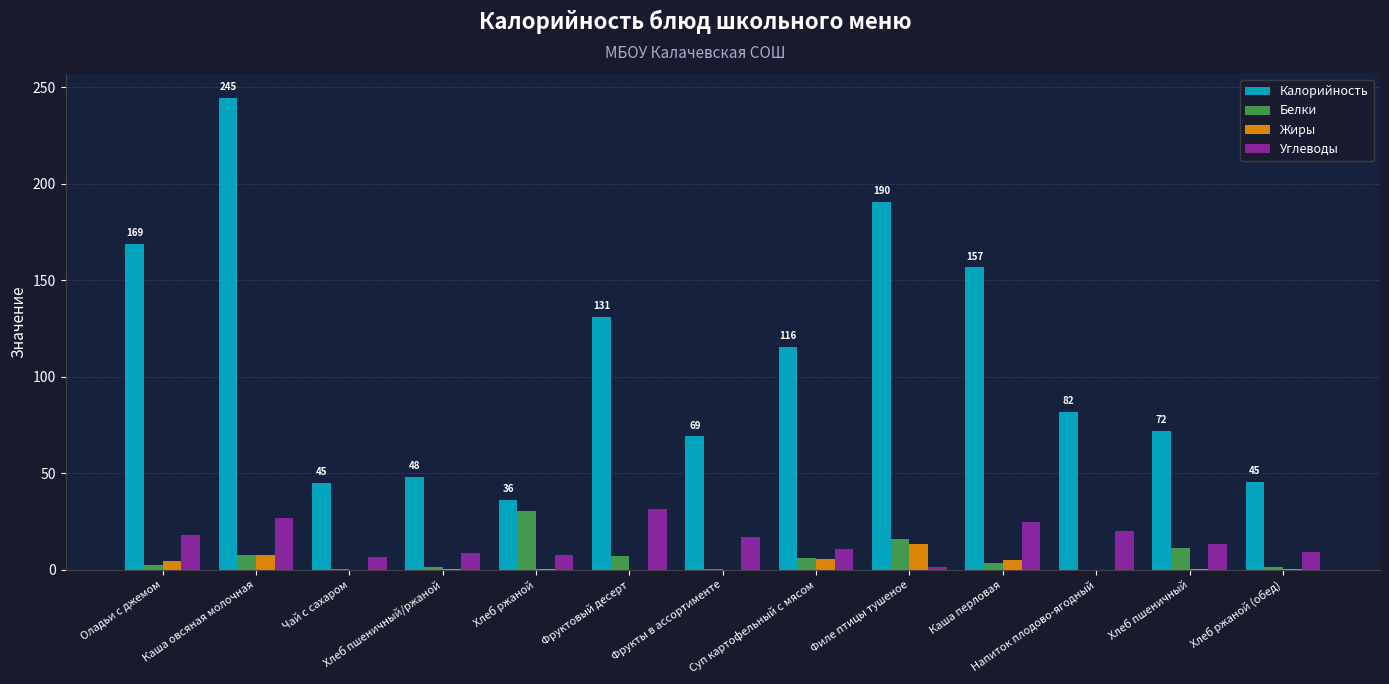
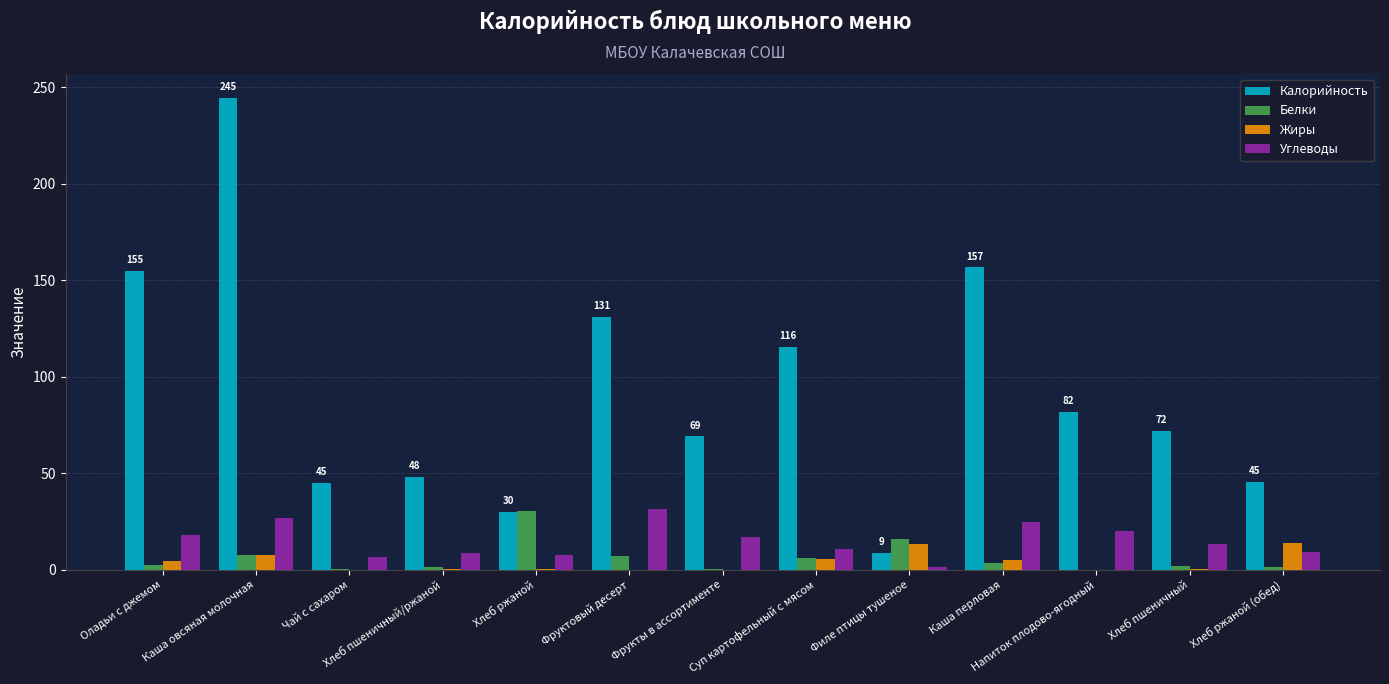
  {
    "Калорийность": {
-     "Оладьи с джемом": 169,
+     "Оладьи с джемом": 155,
      "Каша овсяная молочная": 245,
      "Чай с сахаром": 45,
      "Хлеб пшеничный/ржаной": 48,
-     "Хлеб ржаной": 36,
+     "Хлеб ржаной": 30,
      "Фруктовый десерт": 131,
      "Фрукты в ассортименте": 69,
      "Суп картофельный с мясом": 116,
-     "Филе птицы тушеное": 190,
+     "Филе птицы тушеное": 9,
      "Каша перловая": 157,
      "Напиток плодово-ягодный": 82,
      "Хлеб пшеничный": 72,
      "Хлеб ржаной (обед)": 45
    },
    "Белки": {
      "Оладьи с джемом": 3,
      "Каша овсяная молочная": 8,
      "Хлеб пшеничный/ржаной": 1,
      "Хлеб ржаной": 31,
      "Фруктовый десерт": 7,
      "Суп картофельный с мясом": 6,
      "Филе птицы тушеное": 16,
      "Каша перловая": 4,
      "Напиток плодово-ягодный": 0,
-     "Хлеб пшеничный": 11,
+     "Хлеб пшеничный": 2,
      "Хлеб ржаной (обед)": 1
    },
    "Жиры": {
      "Оладьи с джемом": 5,
      "Каша овсяная молочная": 7,
      "Чай с сахаром": 0,
      "Фруктовый десерт": 0,
      "Фрукты в ассортименте": 0,
      "Суп картофельный с мясом": 5,
      "Филе птицы тушеное": 13,
      "Каша перловая": 5,
      "Напиток плодово-ягодный": 0,
-     "Хлеб ржаной (обед)": 0
+     "Хлеб ржаной (обед)": 14
    },
    "Углеводы": {
      "Оладьи с джемом": 18,
      "Каша овсяная молочная": 27,
      "Чай с сахаром": 7,
      "Хлеб пшеничный/ржаной": 9,
      "Хлеб ржаной": 7,
      "Фруктовый десерт": 31,
      "Фрукты в ассортименте": 17,
      "Суп картофельный с мясом": 11,
      "Филе птицы тушеное": 2,
      "Каша перловая": 25,
      "Напиток плодово-ягодный": 20,
      "Хлеб пшеничный": 13,
      "Хлеб ржаной (обед)": 9
    }
  }
